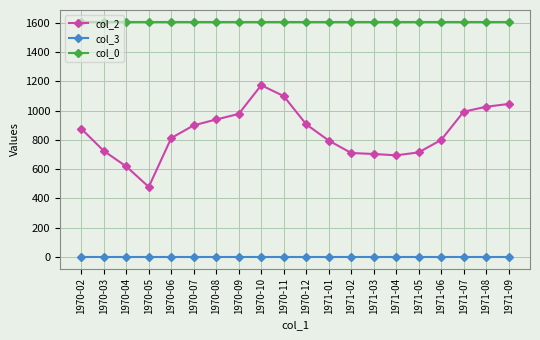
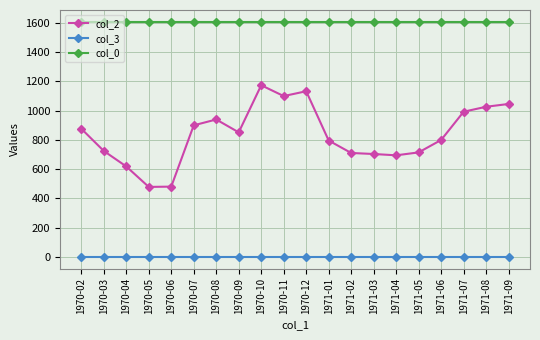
  {
    "col_2": {
      "1970-02": 880,
      "1970-03": 720,
      "1970-04": 620,
      "1970-05": 480,
-     "1970-06": 810,
+     "1970-06": 480,
      "1970-07": 900,
      "1970-08": 940,
-     "1970-09": 980,
+     "1970-09": 850,
      "1970-10": 1170,
      "1970-11": 1100,
-     "1970-12": 910,
+     "1970-12": 1130,
      "1971-01": 800,
      "1971-02": 710,
      "1971-03": 700,
      "1971-04": 690,
      "1971-05": 710,
      "1971-06": 800,
      "1971-07": 990,
      "1971-08": 1030,
      "1971-09": 1050
    },
    "col_3": {
      "1970-02": 0,
      "1970-03": 0,
      "1970-04": 0,
      "1970-05": 0,
      "1970-06": 0,
      "1970-07": 0,
      "1970-08": 0,
      "1970-09": 0,
      "1970-10": 0,
      "1970-11": 0,
      "1970-12": 0,
      "1971-01": 0,
      "1971-02": 0,
      "1971-03": 0,
      "1971-04": 0,
      "1971-05": 0,
      "1971-06": 0,
      "1971-07": 0,
      "1971-08": 0,
      "1971-09": 0
    },
    "col_0": {
      "1970-04": 1610,
      "1970-05": 1610,
      "1970-06": 1610,
      "1970-07": 1610,
      "1970-08": 1610,
      "1970-09": 1610,
      "1970-10": 1610,
      "1970-11": 1610,
      "1970-12": 1610,
      "1971-01": 1610,
      "1971-02": 1610,
      "1971-03": 1610,
      "1971-04": 1610,
      "1971-05": 1610,
      "1971-06": 1610,
      "1971-07": 1610,
      "1971-08": 1610,
      "1971-09": 1610
    }
  }
